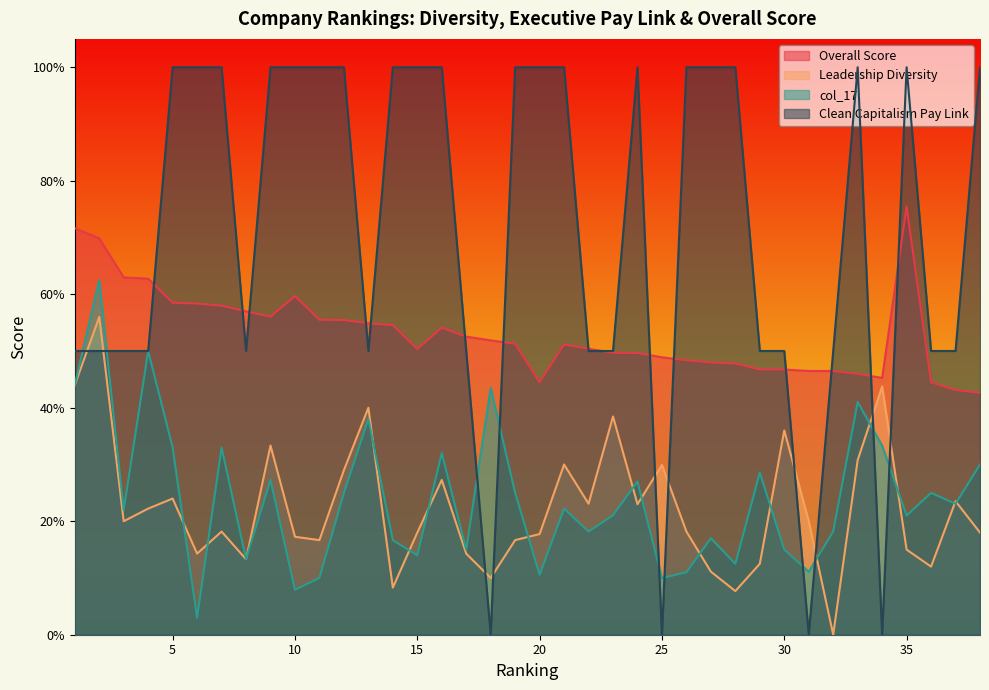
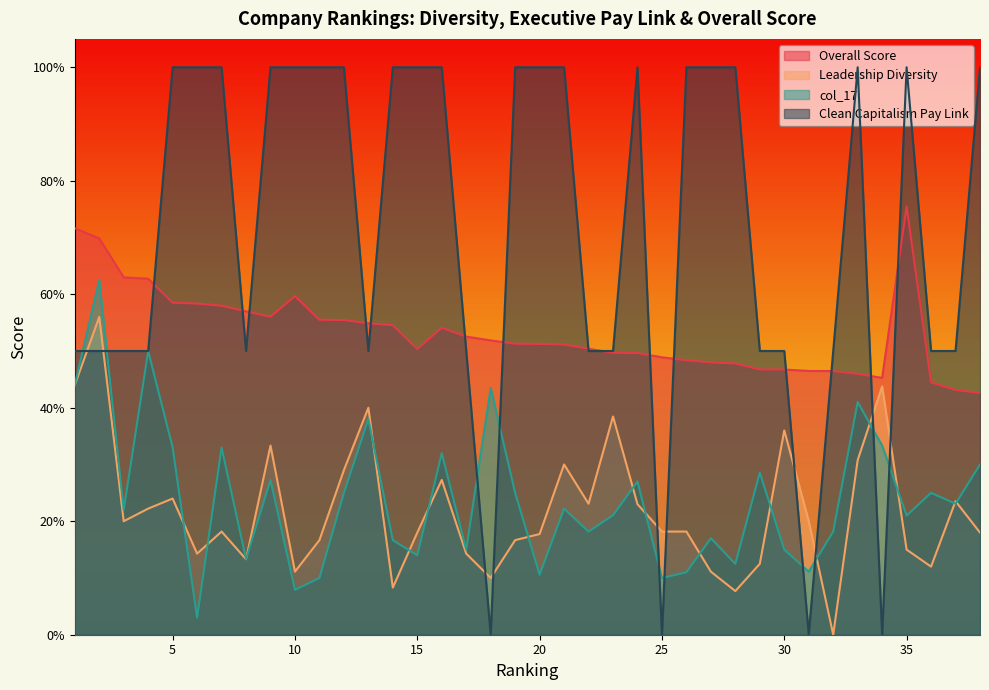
  {
    "Overall Score": {
      "5": "59%",
      "10": "60%",
      "15": "50%",
-     "20": "44%",
+     "20": "51%",
      "25": "49%",
      "30": "47%",
      "35": "75%"
    },
    "Leadership Diversity": {
      "5": "24%",
-     "10": "17%",
+     "10": "11%",
      "15": "18%",
      "20": "18%",
-     "25": "30%",
+     "25": "18%",
      "30": "36%",
      "35": "15%"
    },
    "col_17": {
      "5": "33%",
      "10": "8%",
      "15": "14%",
      "20": "11%",
      "25": "10%",
      "30": "15%",
      "35": "21%"
    },
    "Clean Capitalism Pay Link": {
      "5": "100%",
      "10": "100%",
      "15": "100%",
      "20": "100%",
      "25": "0%",
      "30": "50%"
    }
  }
